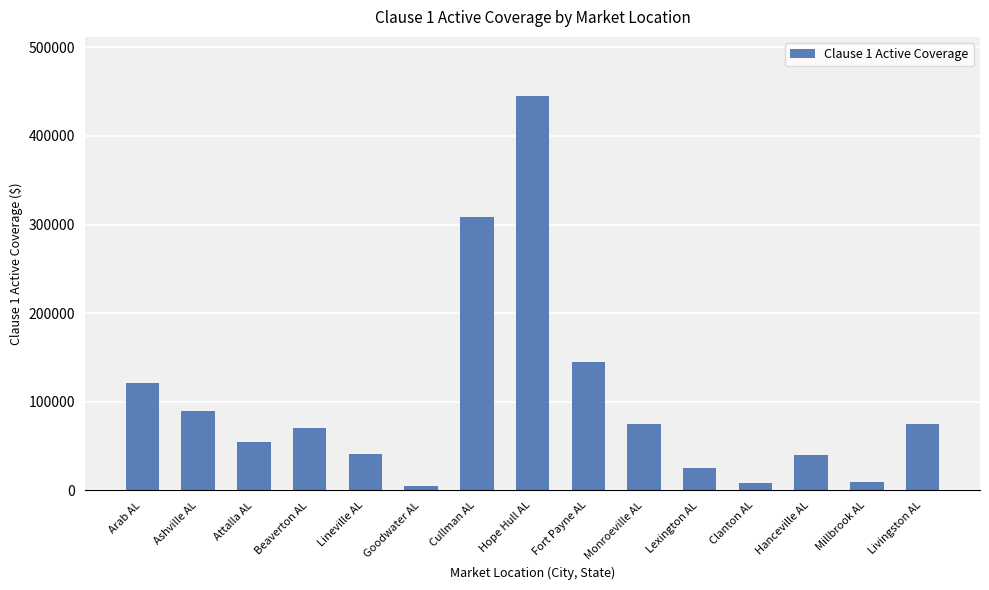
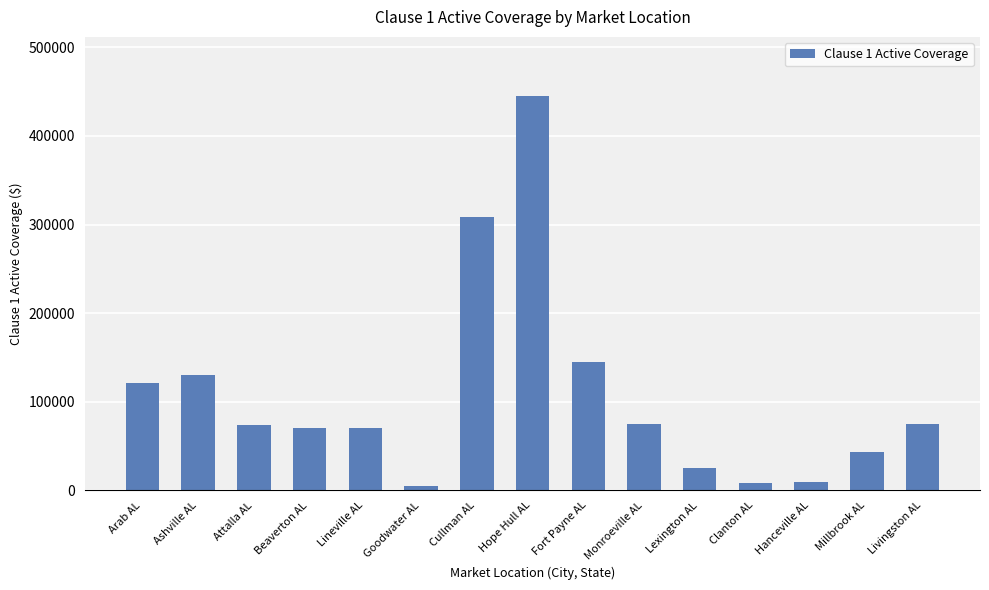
  {
    "Arab AL": 120000,
-   "Ashville AL": 90000,
-   "Attalla AL": 60000,
+   "Ashville AL": 130000,
+   "Attalla AL": 70000,
    "Beaverton AL": 70000,
-   "Lineville AL": 40000,
+   "Lineville AL": 70000,
    "Goodwater AL": 0,
    "Cullman AL": 310000,
    "Hope Hull AL": 450000,
    "Fort Payne AL": 150000,
    "Monroeville AL": 80000,
    "Lexington AL": 20000,
    "Clanton AL": 10000,
-   "Hanceville AL": 40000,
-   "Millbrook AL": 10000,
+   "Hanceville AL": 10000,
+   "Millbrook AL": 40000,
    "Livingston AL": 80000
  }
